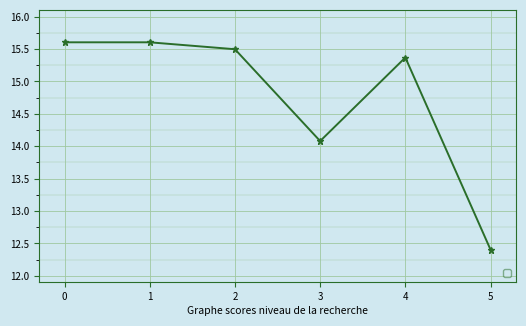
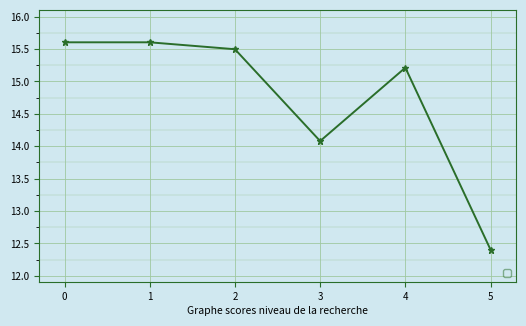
  {
    "0": 15.6,
    "1": 15.6,
    "2": 15.5,
    "3": 14.1,
-   "4": 15.4,
+   "4": 15.2,
    "5": 12.4
  }
